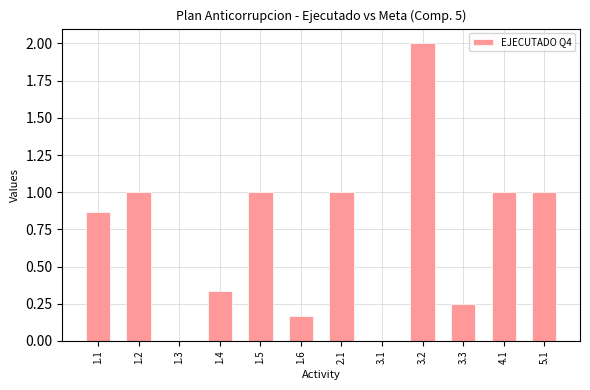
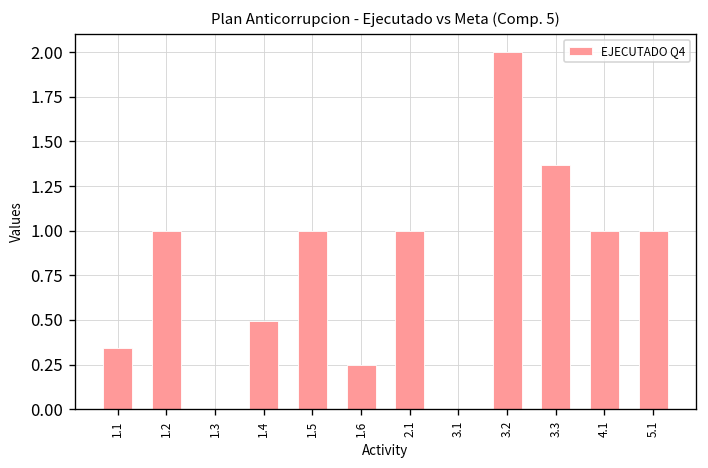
  {
-   "1.1": 0.87,
+   "1.1": 0.34,
    "1.2": 1.00,
    "1.3": 0.00,
-   "1.4": 0.33,
+   "1.4": 0.49,
    "1.5": 1.00,
-   "1.6": 0.17,
+   "1.6": 0.25,
    "2.1": 1.00,
    "3.1": 0.00,
    "3.2": 2.00,
-   "3.3": 0.25,
+   "3.3": 1.37,
    "4.1": 1.00,
    "5.1": 1.00
  }
